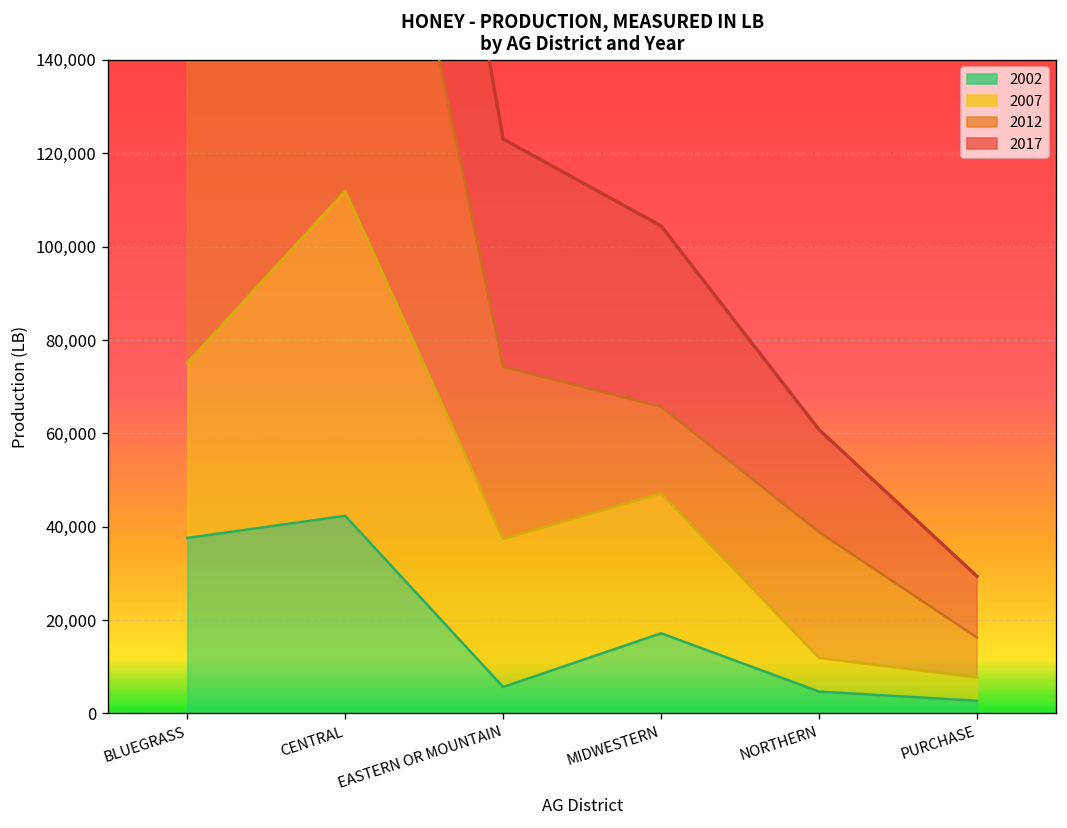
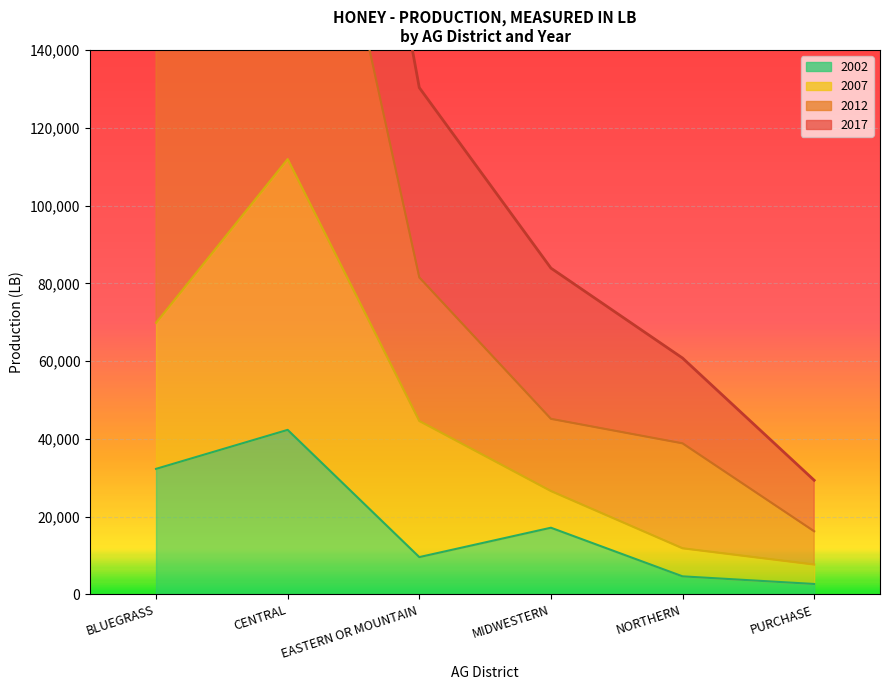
  {
    "2002": {
-     "BLUEGRASS": "38,000",
+     "BLUEGRASS": "32,000",
      "CENTRAL": "42,000",
-     "EASTERN OR MOUNTAIN": "6,000",
+     "EASTERN OR MOUNTAIN": "10,000",
      "MIDWESTERN": "17,000",
      "NORTHERN": "5,000",
      "PURCHASE": "3,000"
    },
    "2007": {
      "BLUEGRASS": "38,000",
      "CENTRAL": "70,000",
-     "EASTERN OR MOUNTAIN": "32,000",
-     "MIDWESTERN": "30,000",
+     "EASTERN OR MOUNTAIN": "35,000",
+     "MIDWESTERN": "9,000",
      "NORTHERN": "7,000",
      "PURCHASE": "5,000"
    }
  }
